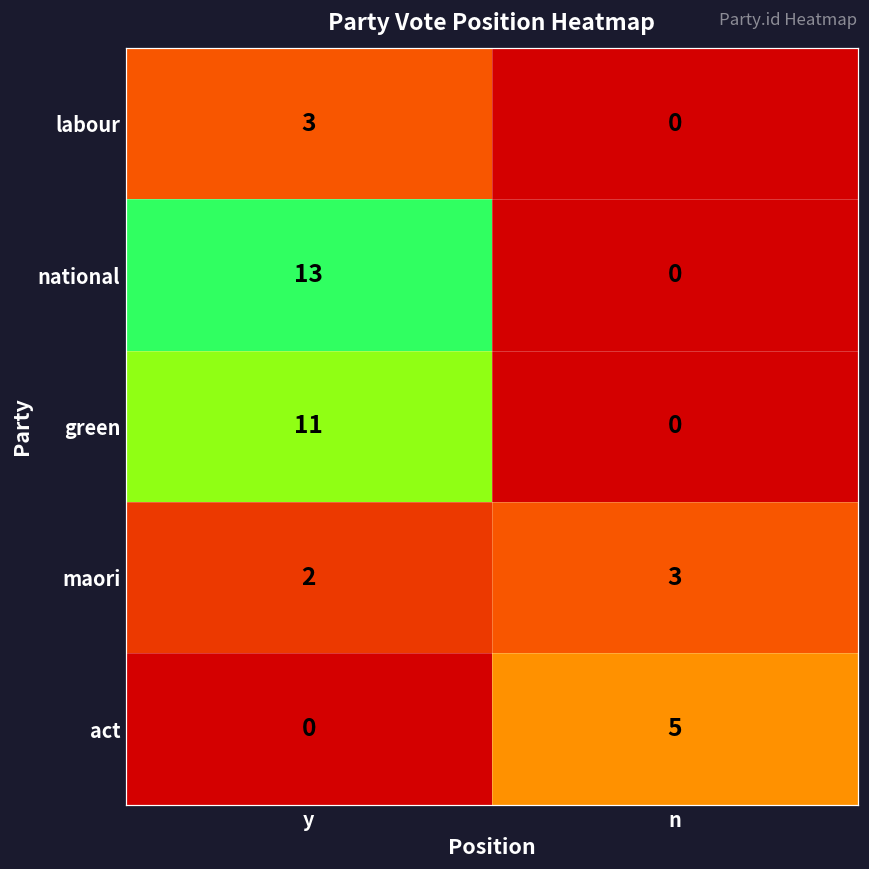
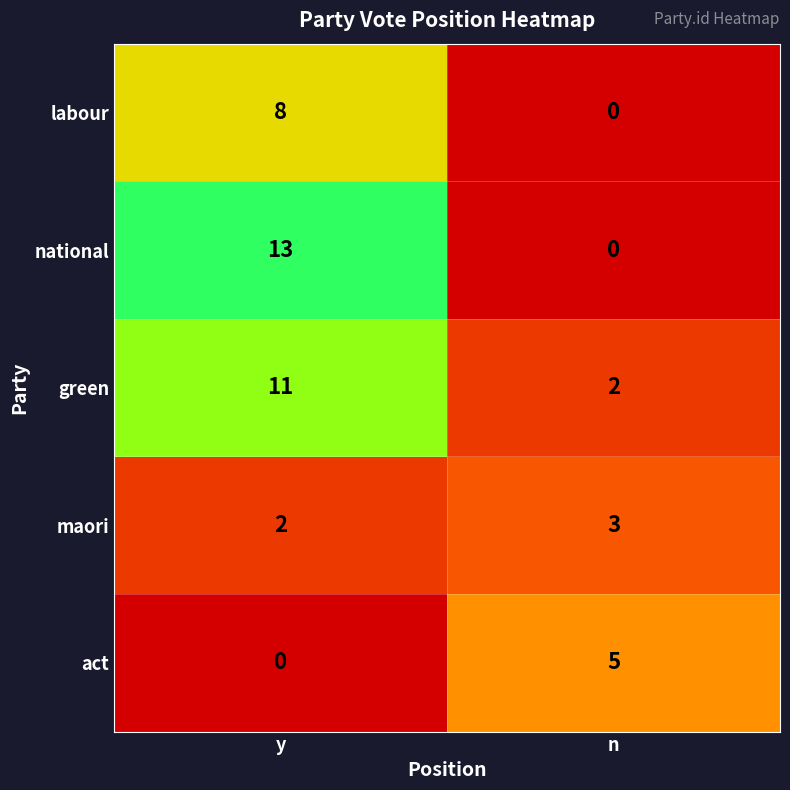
  {
    "labour": {
-     "y": 3,
+     "y": 8,
      "n": 0
    },
    "national": {
      "y": 13,
      "n": 0
    },
    "green": {
      "y": 11,
-     "n": 0
+     "n": 2
    },
    "maori": {
      "y": 2,
      "n": 3
    },
    "act": {
      "y": 0,
      "n": 5
    }
  }
